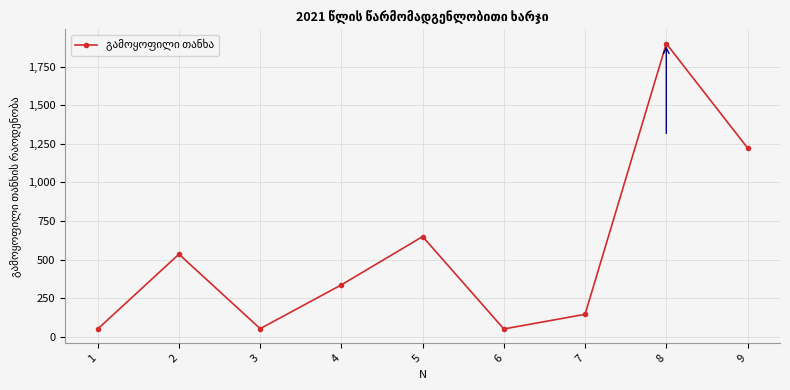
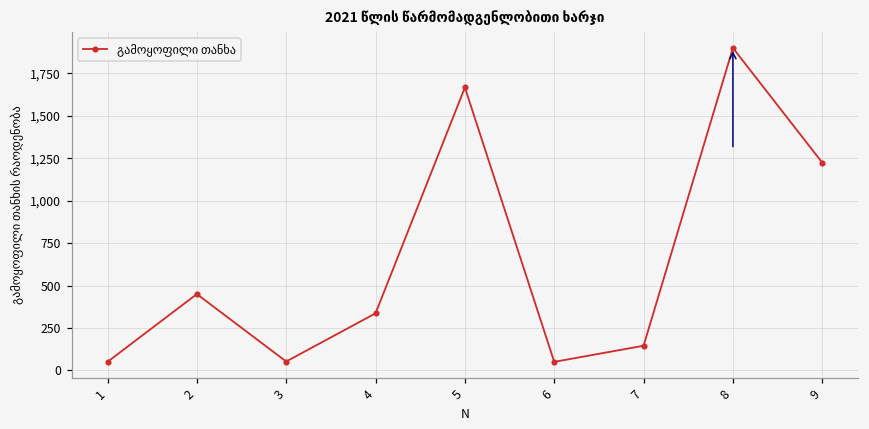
  {
    "1": "50",
-   "2": "530",
+   "2": "450",
    "3": "50",
    "4": "340",
-   "5": "650",
+   "5": "1,670",
    "6": "50",
    "7": "150",
    "8": "1,900",
    "9": "1,220"
  }
